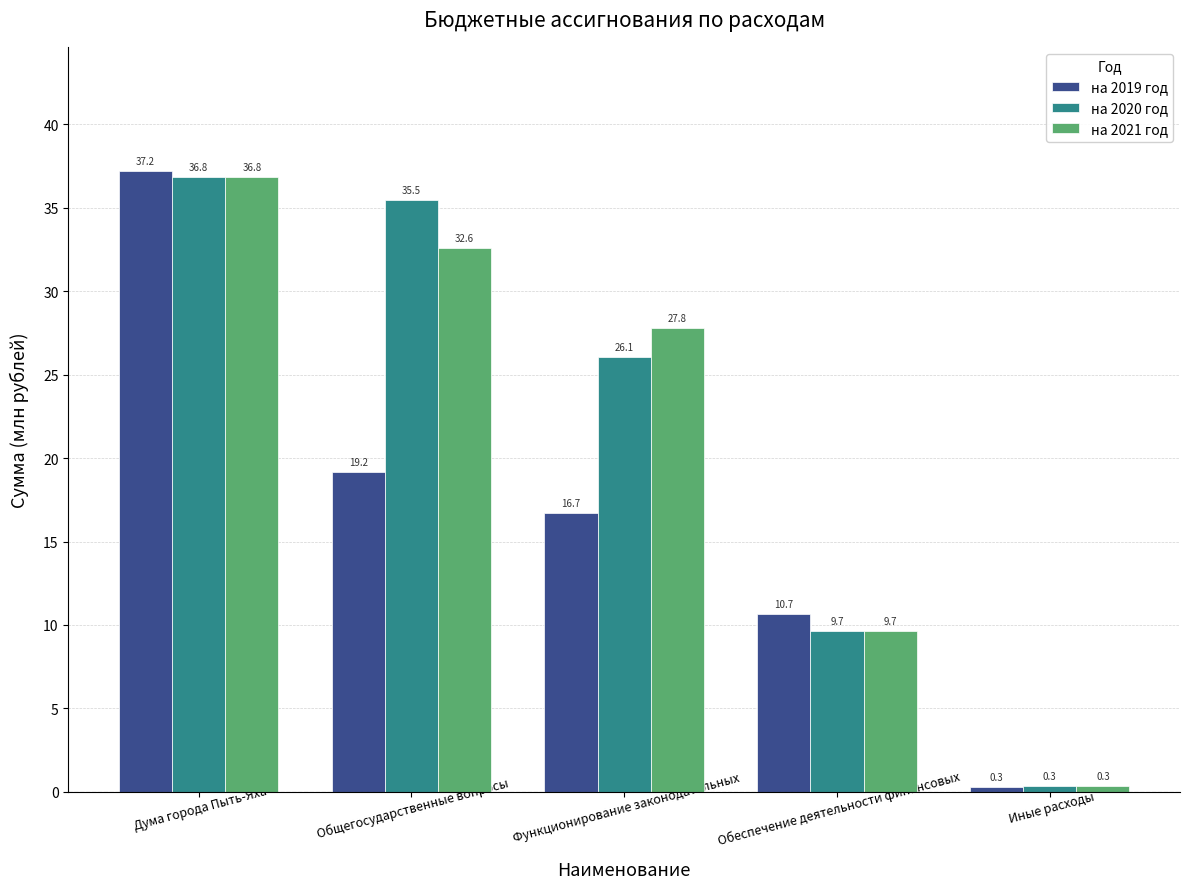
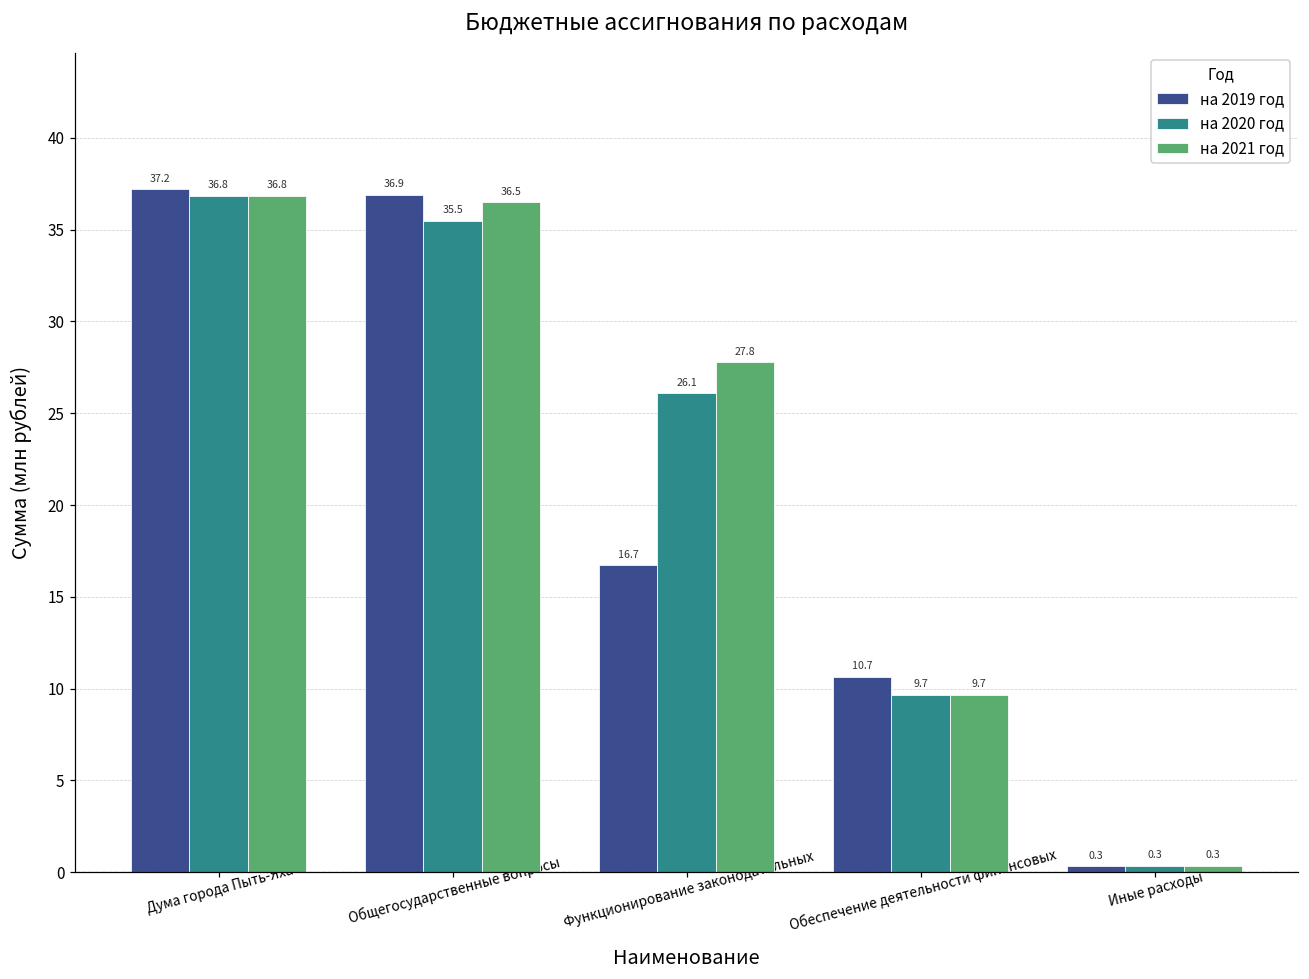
  {
    "на 2019 год": {
      "Дума города Пыть-Яха": 37.2,
-     "Общегосударственные вопросы": 19.2,
+     "Общегосударственные вопросы": 36.9,
      "Функционирование законодательных": 16.7,
      "Обеспечение деятельности финансовых": 10.7,
      "Иные расходы": 0.3
    },
    "на 2020 год": {
      "Дума города Пыть-Яха": 36.8,
      "Общегосударственные вопросы": 35.5,
      "Функционирование законодательных": 26.1,
      "Обеспечение деятельности финансовых": 9.7,
      "Иные расходы": 0.3
    },
    "на 2021 год": {
      "Дума города Пыть-Яха": 36.8,
-     "Общегосударственные вопросы": 32.6,
+     "Общегосударственные вопросы": 36.5,
      "Функционирование законодательных": 27.8,
      "Обеспечение деятельности финансовых": 9.7,
      "Иные расходы": 0.3
    }
  }
